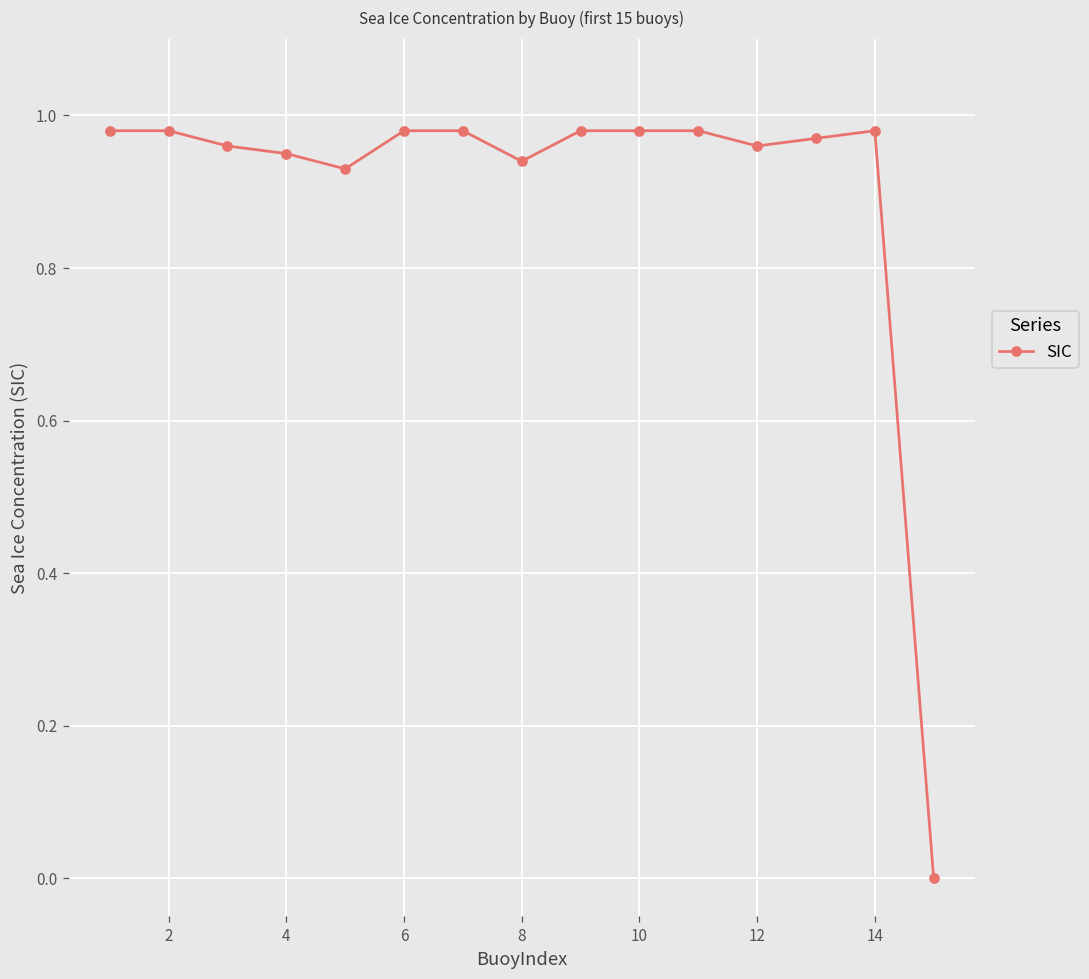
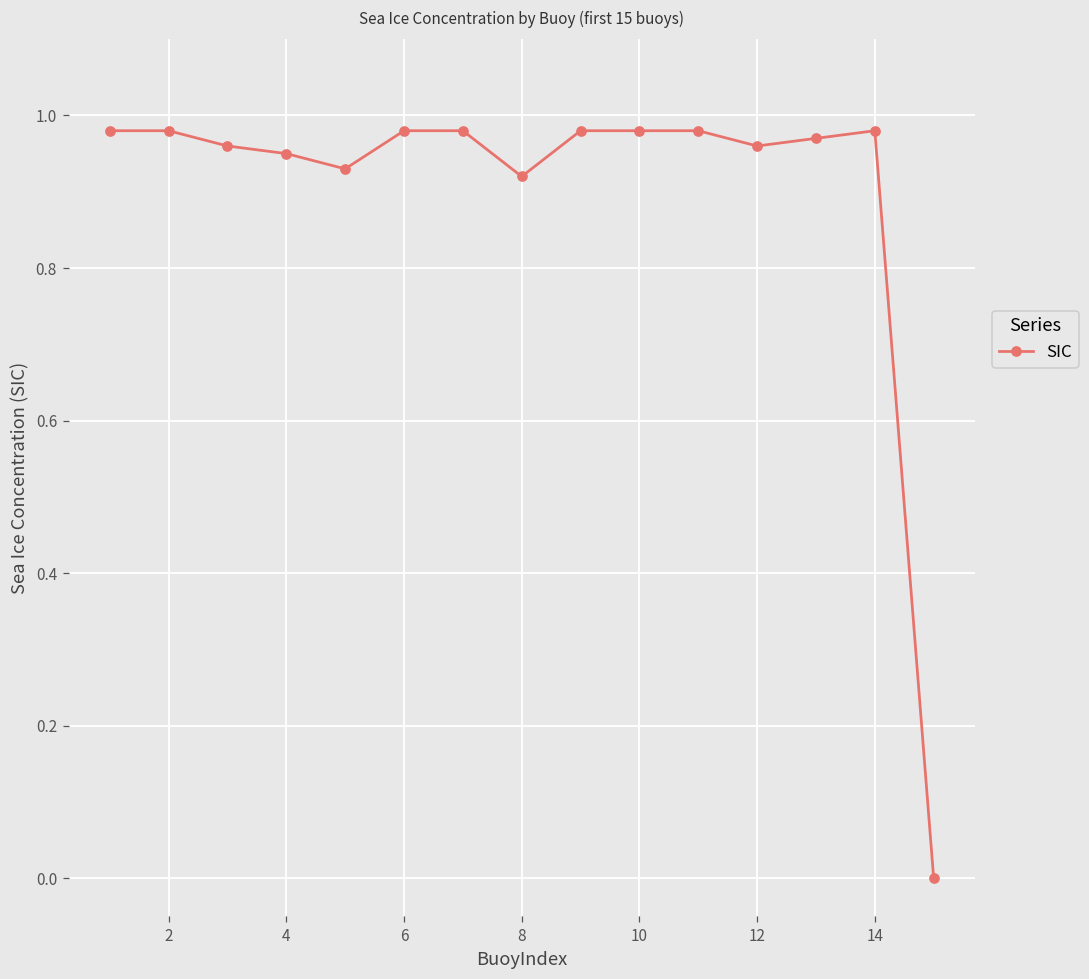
  {
    "2": 0.98,
    "4": 0.95,
    "6": 0.98,
-   "8": 0.94,
+   "8": 0.92,
    "10": 0.98,
    "12": 0.96,
    "14": 0.98
  }
